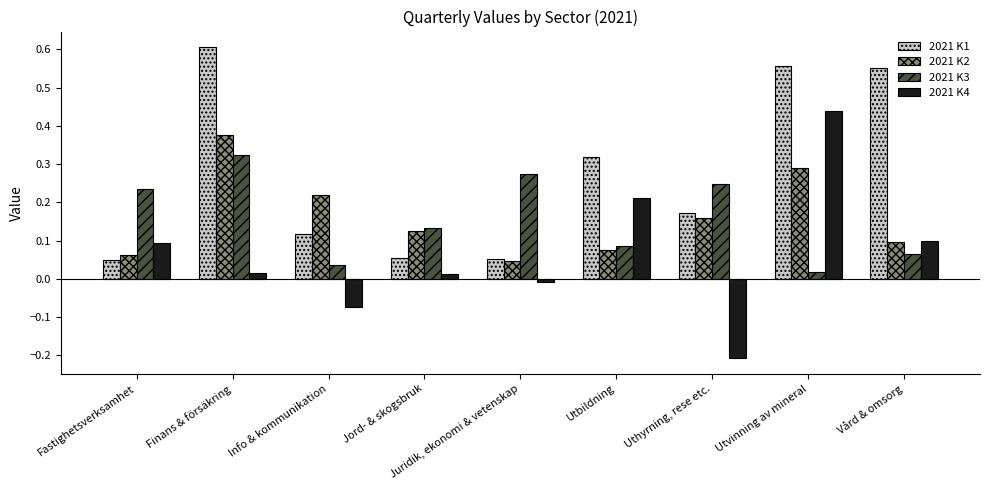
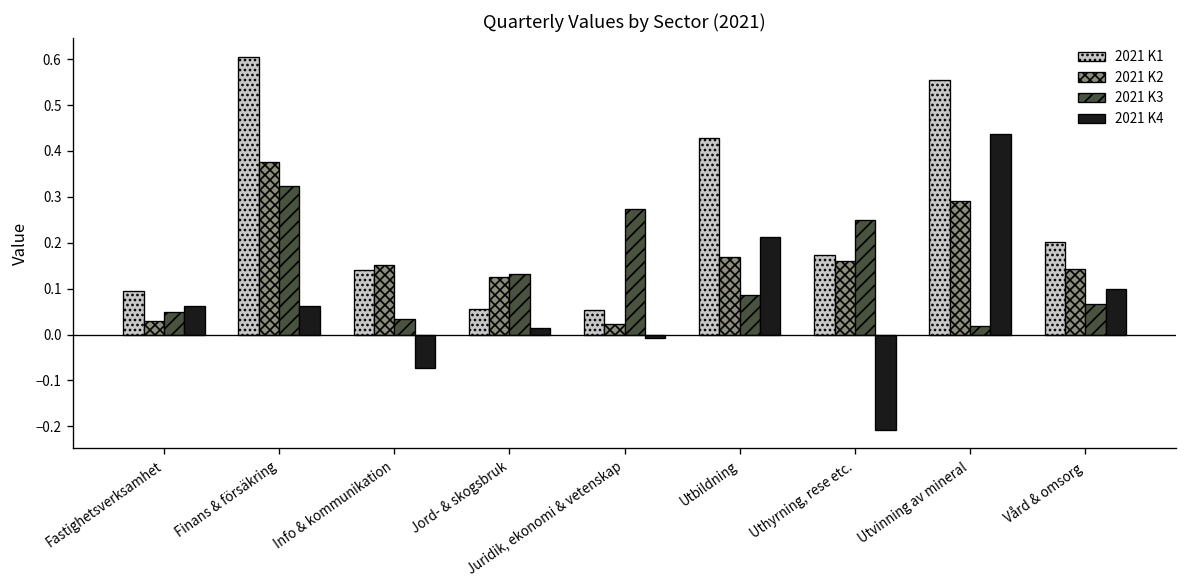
  {
    "2021 K1": {
-     "Fastighetsverksamhet": 0.05,
+     "Fastighetsverksamhet": 0.10,
      "Finans & försäkring": 0.61,
-     "Info & kommunikation": 0.12,
+     "Info & kommunikation": 0.14,
      "Jord- & skogsbruk": 0.05,
      "Juridik, ekonomi & vetenskap": 0.05,
-     "Utbildning": 0.32,
+     "Utbildning": 0.43,
      "Uthyrning, rese etc.": 0.17,
      "Utvinning av mineral": 0.56,
-     "Vård & omsorg": 0.55
+     "Vård & omsorg": 0.20
    },
    "2021 K2": {
-     "Fastighetsverksamhet": 0.06,
+     "Fastighetsverksamhet": 0.03,
      "Finans & försäkring": 0.38,
-     "Info & kommunikation": 0.22,
+     "Info & kommunikation": 0.15,
      "Jord- & skogsbruk": 0.13,
-     "Juridik, ekonomi & vetenskap": 0.05,
-     "Utbildning": 0.07,
+     "Juridik, ekonomi & vetenskap": 0.02,
+     "Utbildning": 0.17,
      "Uthyrning, rese etc.": 0.16,
      "Utvinning av mineral": 0.29,
-     "Vård & omsorg": 0.10
+     "Vård & omsorg": 0.14
    },
    "2021 K3": {
-     "Fastighetsverksamhet": 0.24,
+     "Fastighetsverksamhet": 0.05,
      "Finans & försäkring": 0.32,
      "Info & kommunikation": 0.03,
      "Jord- & skogsbruk": 0.13,
      "Juridik, ekonomi & vetenskap": 0.27,
      "Utbildning": 0.09,
      "Uthyrning, rese etc.": 0.25,
      "Utvinning av mineral": 0.02,
      "Vård & omsorg": 0.07
    },
    "2021 K4": {
-     "Fastighetsverksamhet": 0.09,
-     "Finans & försäkring": 0.02,
+     "Fastighetsverksamhet": 0.06,
+     "Finans & försäkring": 0.06,
      "Info & kommunikation": -0.07,
      "Jord- & skogsbruk": 0.01,
      "Juridik, ekonomi & vetenskap": -0.01,
      "Utbildning": 0.21,
      "Uthyrning, rese etc.": -0.21,
      "Utvinning av mineral": 0.44,
      "Vård & omsorg": 0.10
    }
  }
